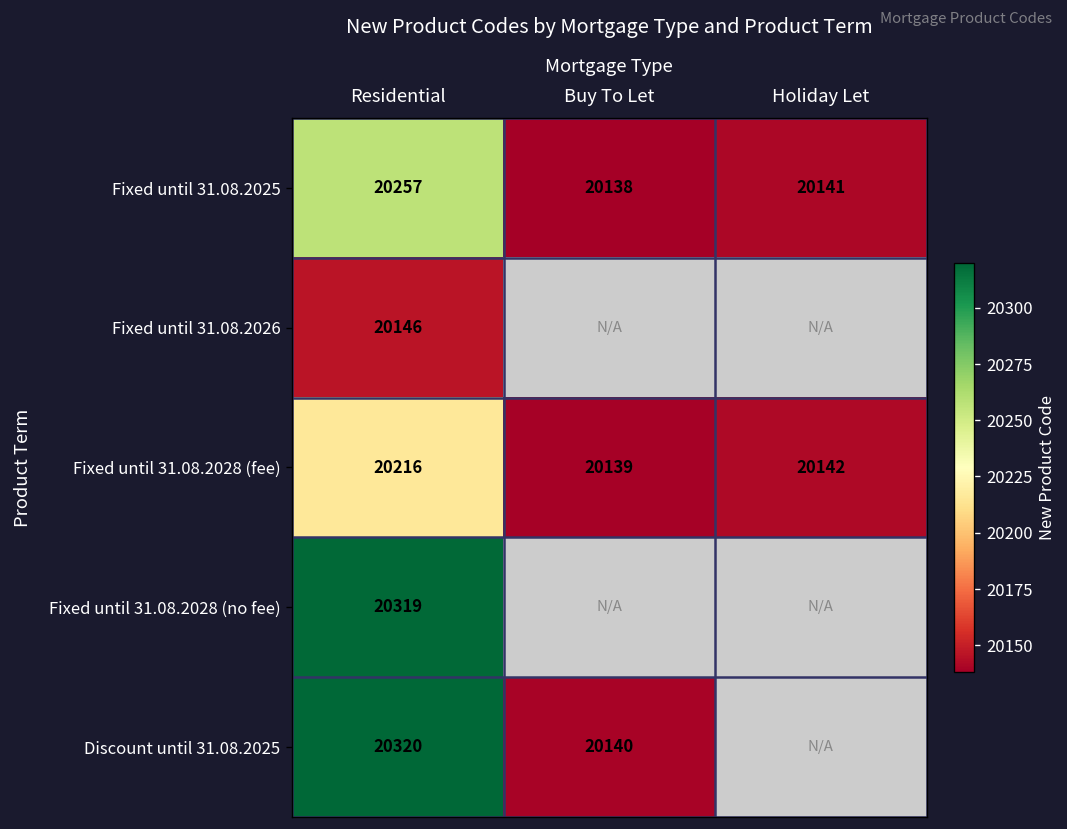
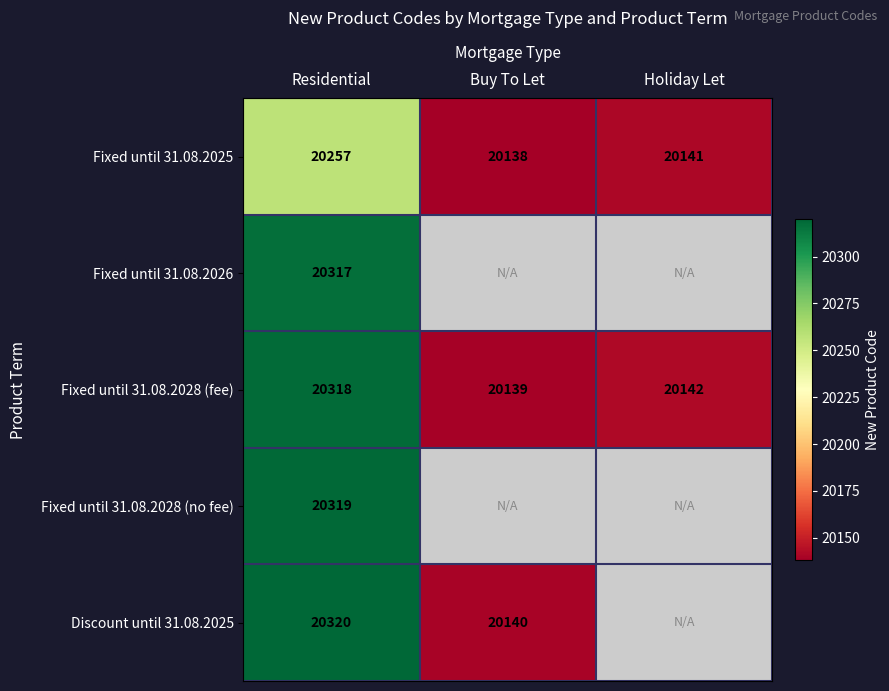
  {
    "Fixed until 31.08.2025": {
      "Residential": 20257,
      "Buy To Let": 20138,
      "Holiday Let": 20141
    },
    "Fixed until 31.08.2026": {
-     "Residential": 20146
+     "Residential": 20317
    },
    "Fixed until 31.08.2028 (fee)": {
-     "Residential": 20216,
+     "Residential": 20318,
      "Buy To Let": 20139,
      "Holiday Let": 20142
    },
    "Fixed until 31.08.2028 (no fee)": {
      "Residential": 20319
    },
    "Discount until 31.08.2025": {
      "Residential": 20320,
      "Buy To Let": 20140
    }
  }
